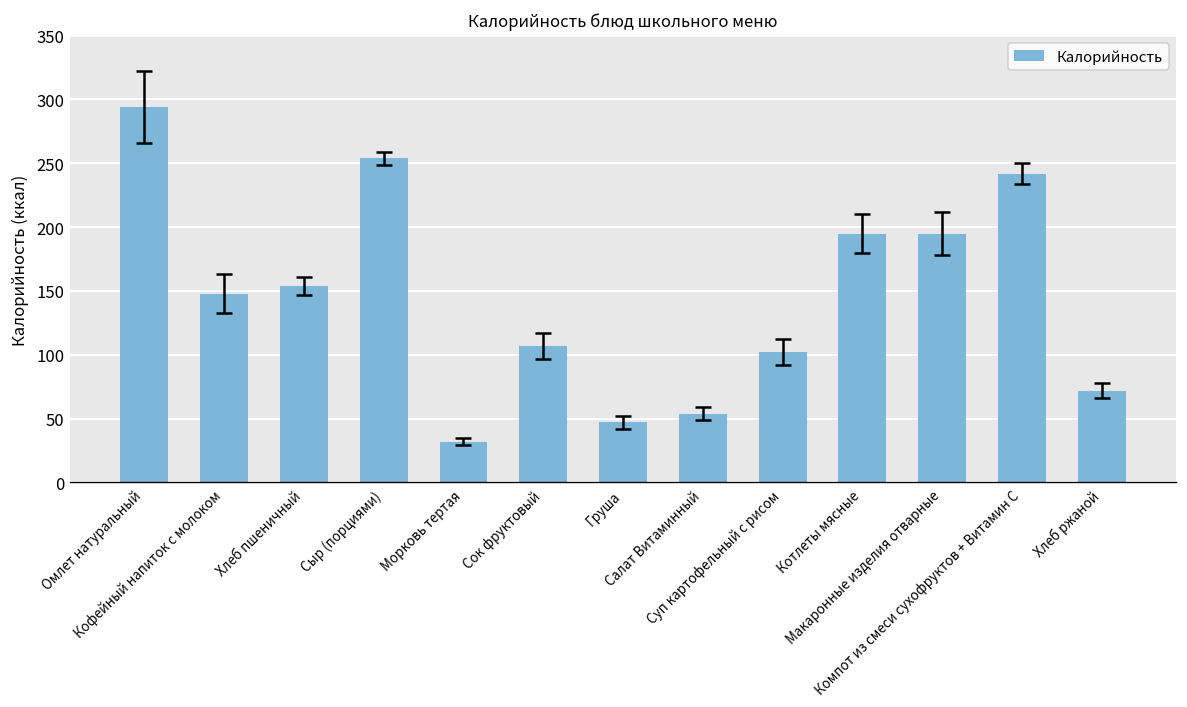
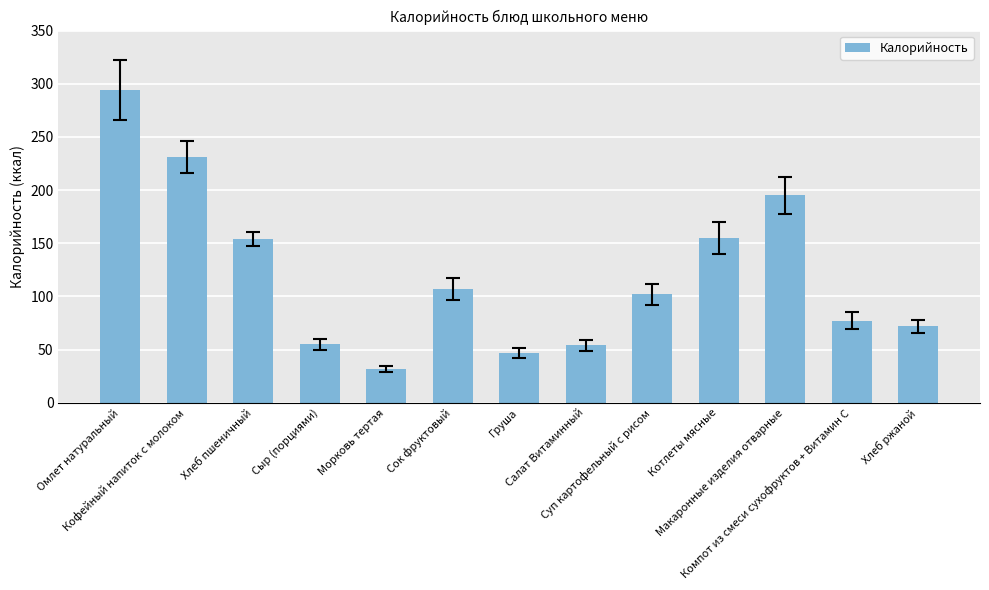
  {
    "Калорийность": {
      "Омлет натуральный": 294,
-     "Кофейный напиток с молоком": 148,
+     "Кофейный напиток с молоком": 231,
      "Хлеб пшеничный": 154,
-     "Сыр (порциями)": 254,
+     "Сыр (порциями)": 55,
      "Морковь тертая": 32,
      "Сок фруктовый": 107,
      "Груша": 47,
      "Салат Витаминный": 54,
      "Суп картофельный с рисом": 102,
-     "Котлеты мясные": 195,
+     "Котлеты мясные": 155,
      "Макаронные изделия отварные": 195,
-     "Компот из смеси сухофруктов + Витамин С": 242,
+     "Компот из смеси сухофруктов + Витамин С": 77,
      "Хлеб ржаной": 72
    }
  }
